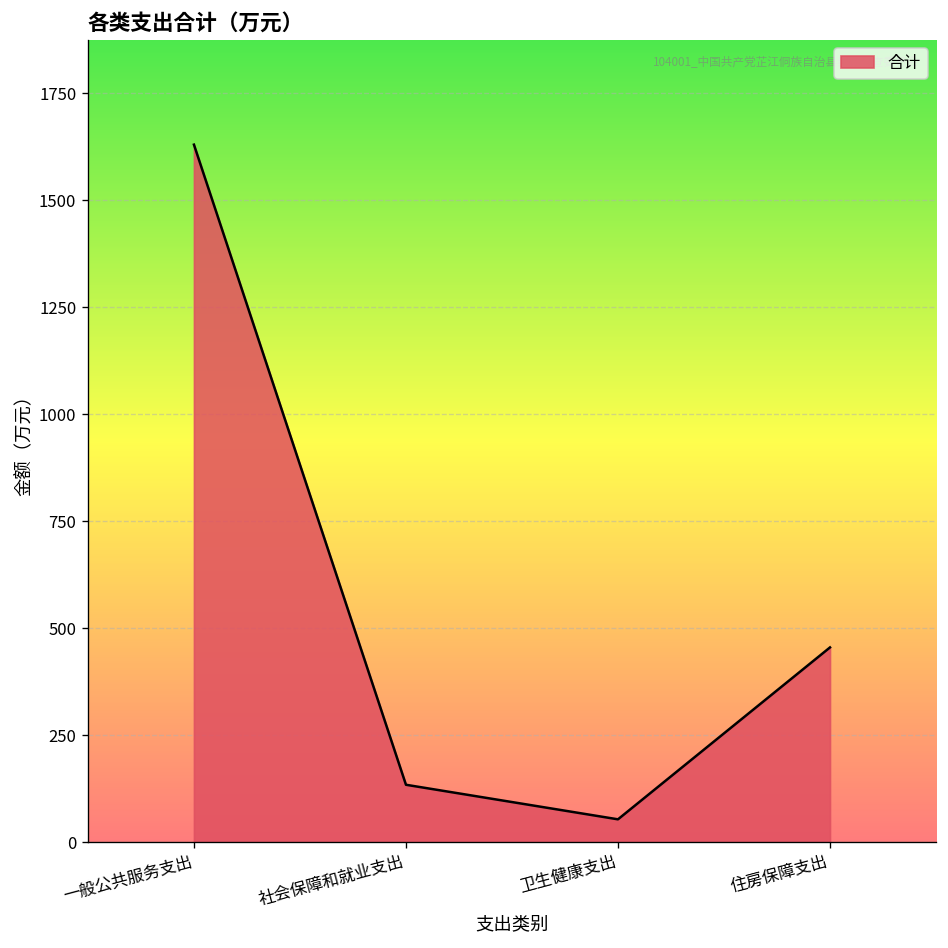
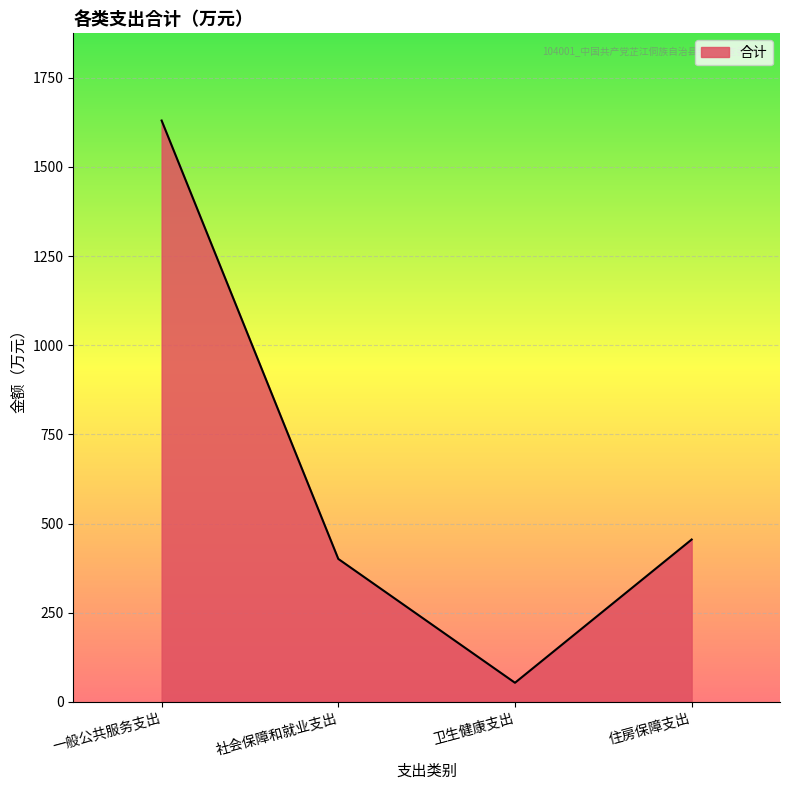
  {
    "一般公共服务支出": 1630,
-   "社会保障和就业支出": 130,
+   "社会保障和就业支出": 400,
    "卫生健康支出": 50,
    "住房保障支出": 460
  }
